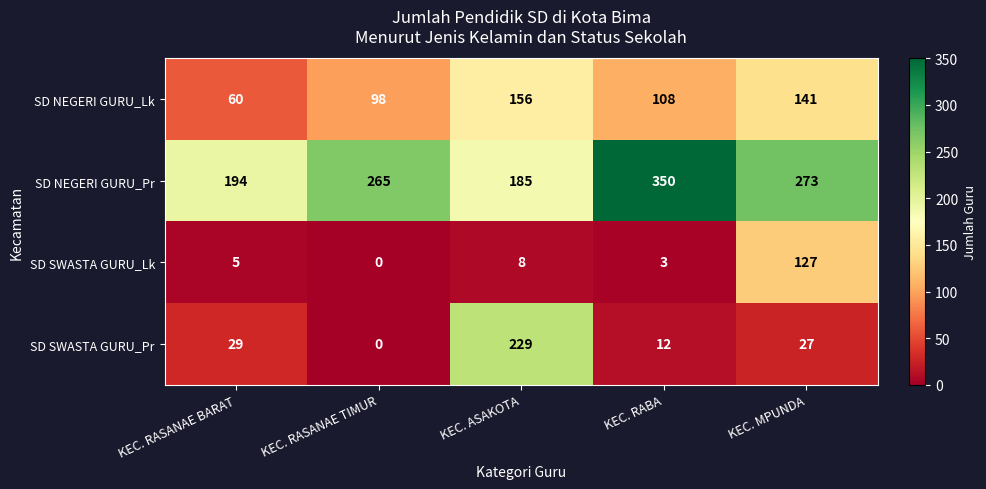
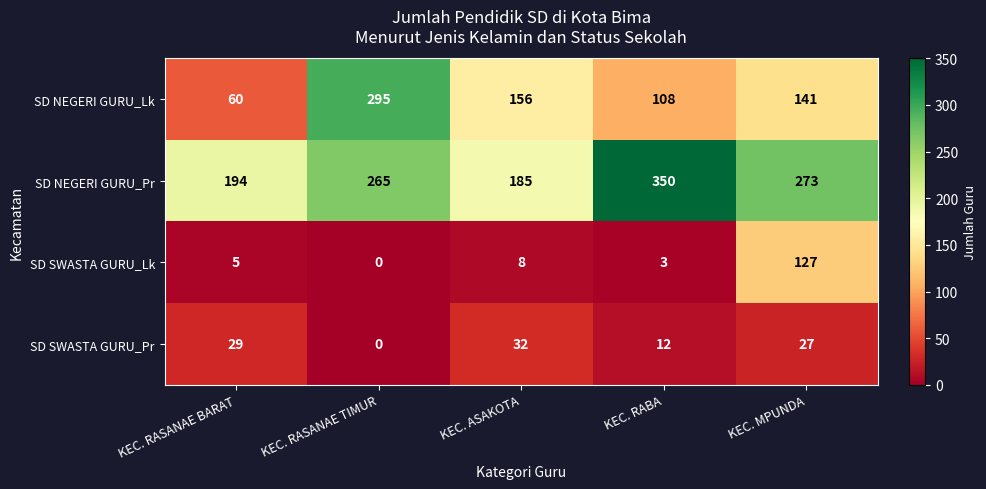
  {
    "SD NEGERI GURU_Lk": {
      "KEC. RASANAE BARAT": 60,
-     "KEC. RASANAE TIMUR": 98,
+     "KEC. RASANAE TIMUR": 295,
      "KEC. ASAKOTA": 156,
      "KEC. RABA": 108,
      "KEC. MPUNDA": 141
    },
    "SD NEGERI GURU_Pr": {
      "KEC. RASANAE BARAT": 194,
      "KEC. RASANAE TIMUR": 265,
      "KEC. ASAKOTA": 185,
      "KEC. RABA": 350,
      "KEC. MPUNDA": 273
    },
    "SD SWASTA GURU_Lk": {
      "KEC. RASANAE BARAT": 5,
      "KEC. RASANAE TIMUR": 0,
      "KEC. ASAKOTA": 8,
      "KEC. RABA": 3,
      "KEC. MPUNDA": 127
    },
    "SD SWASTA GURU_Pr": {
      "KEC. RASANAE BARAT": 29,
      "KEC. RASANAE TIMUR": 0,
-     "KEC. ASAKOTA": 229,
+     "KEC. ASAKOTA": 32,
      "KEC. RABA": 12,
      "KEC. MPUNDA": 27
    }
  }
